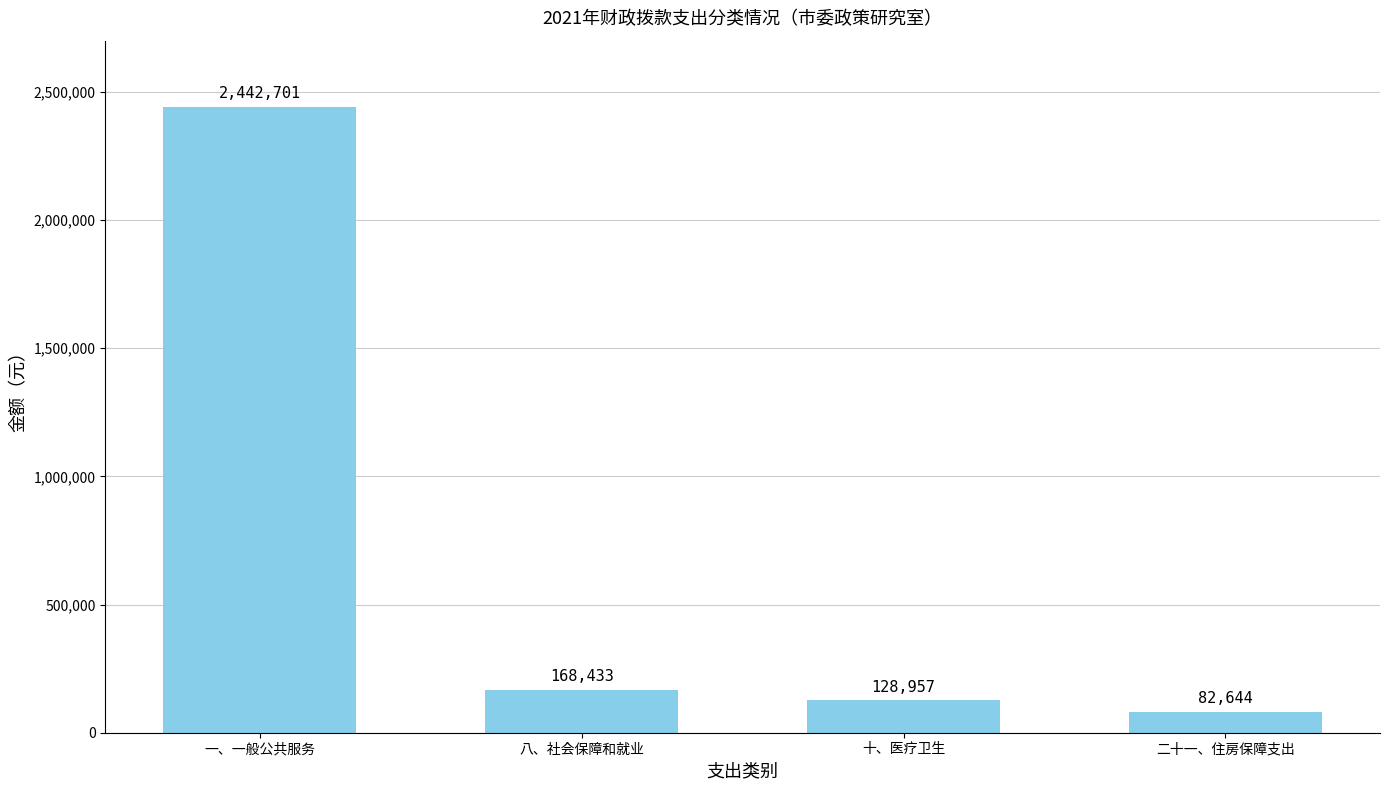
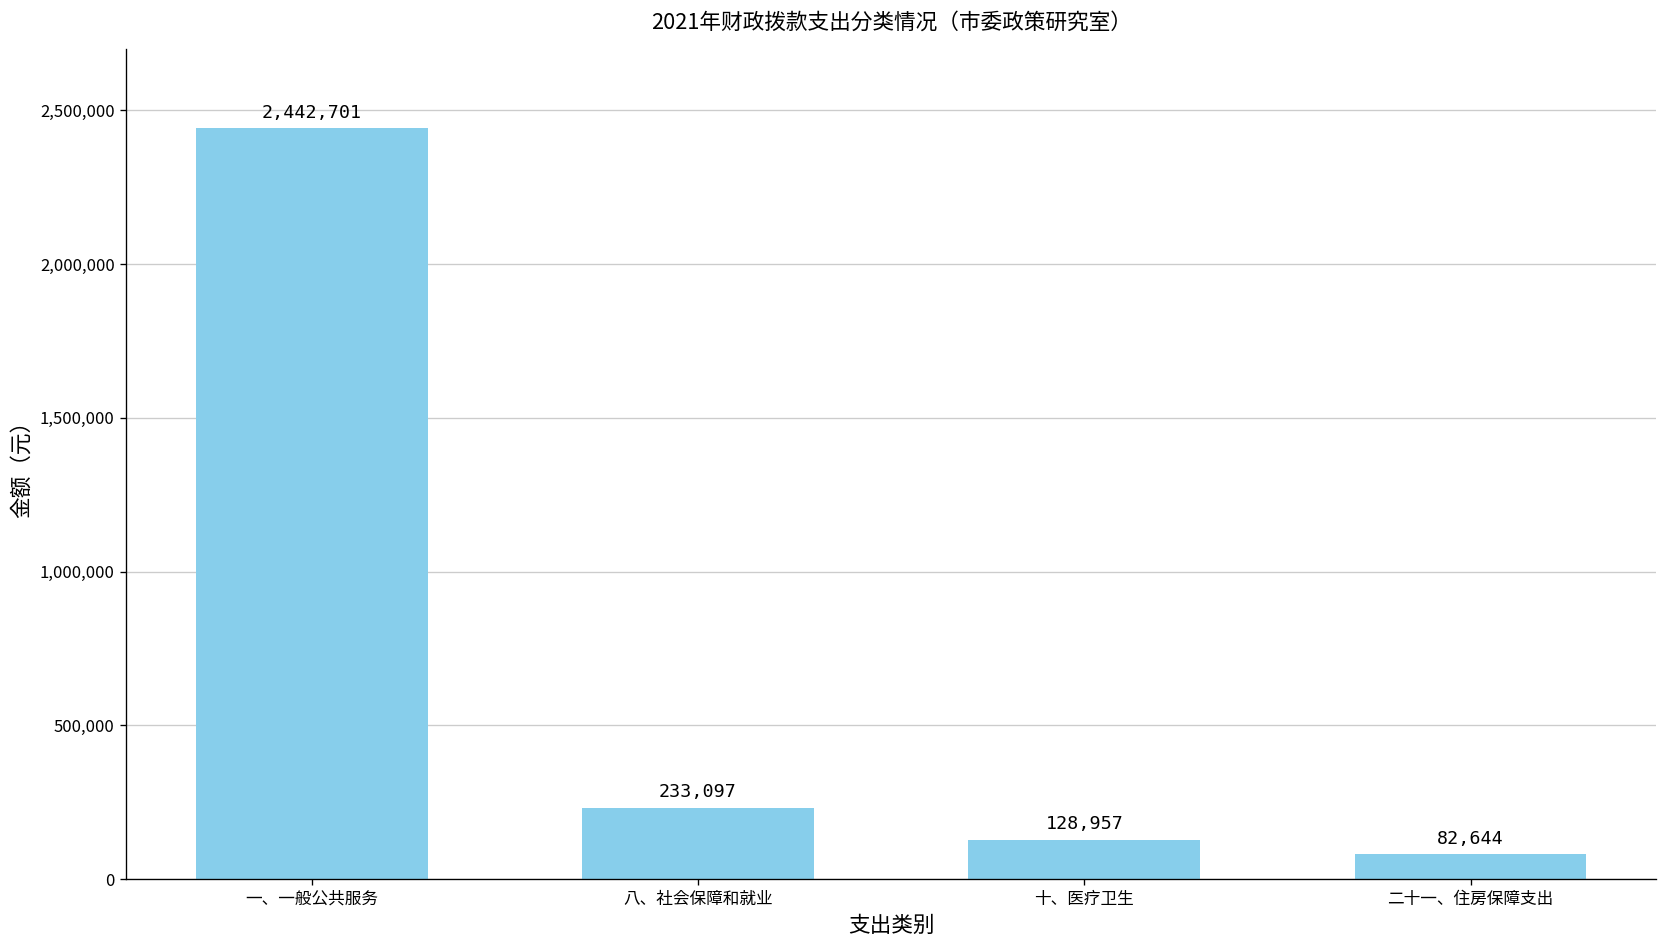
  {
    "一、一般公共服务": "2,442,701",
-   "八、社会保障和就业": "168,433",
+   "八、社会保障和就业": "233,097",
    "十、医疗卫生": "128,957",
    "二十一、住房保障支出": "82,644"
  }
